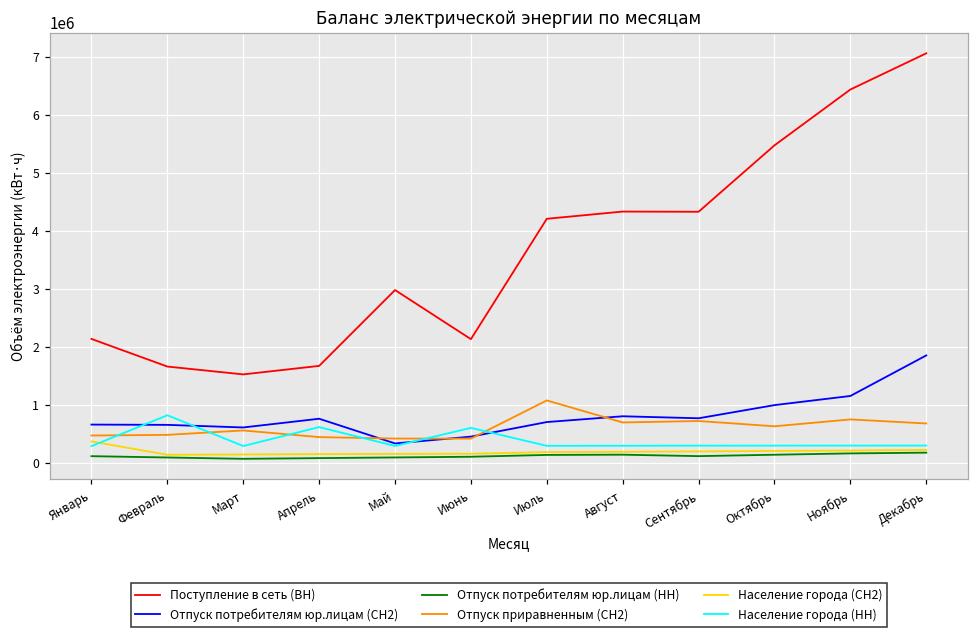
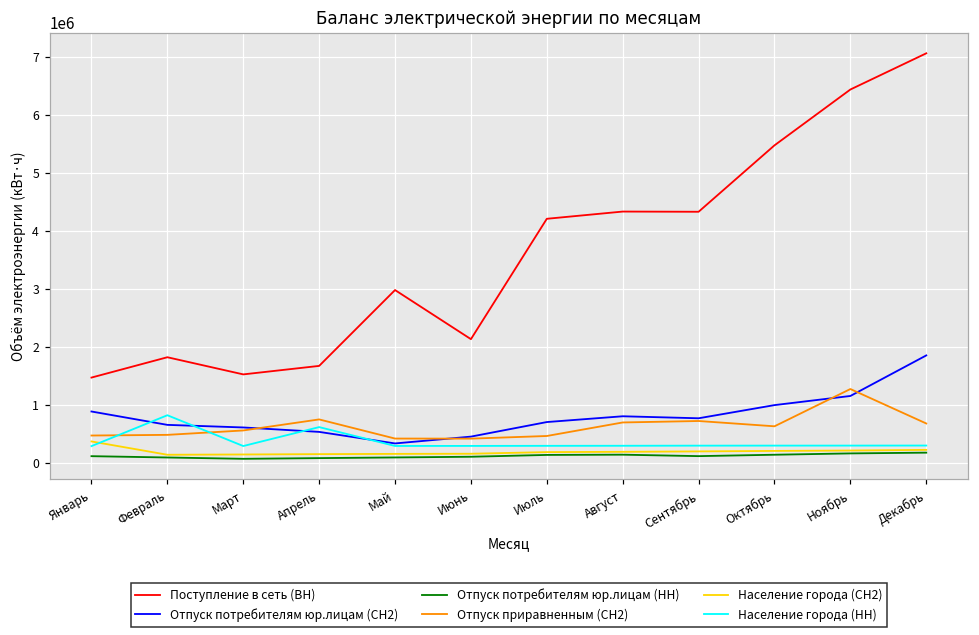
  {
    "Поступление в сеть (ВН)": {
-     "Январь": 2100000,
-     "Февраль": 1700000,
+     "Январь": 1500000,
+     "Февраль": 1800000,
      "Март": 1500000,
      "Апрель": 1700000,
      "Май": 3000000,
      "Июнь": 2100000,
      "Июль": 4200000,
      "Август": 4300000,
      "Сентябрь": 4300000,
      "Октябрь": 5500000,
      "Ноябрь": 6400000,
      "Декабрь": 7100000
    },
    "Отпуск потребителям юр.лицам (СН2)": {
-     "Январь": 700000,
+     "Январь": 900000,
      "Февраль": 600000,
      "Март": 600000,
-     "Апрель": 800000,
+     "Апрель": 500000,
      "Июль": 700000,
      "Август": 800000,
      "Октябрь": 1000000,
      "Ноябрь": 1100000,
      "Декабрь": 1800000
    },
    "Отпуск потребителям юр.лицам (НН)": {
      "Январь": 100000,
      "Март": 100000,
      "Апрель": 100000,
      "Май": 100000,
      "Июнь": 100000,
      "Июль": 100000,
      "Август": 100000,
      "Сентябрь": 100000,
      "Октябрь": 100000,
      "Ноябрь": 200000
    },
    "Отпуск приравненным (СН2)": {
      "Январь": 500000,
      "Февраль": 500000,
      "Март": 600000,
-     "Апрель": 400000,
+     "Апрель": 700000,
      "Май": 400000,
-     "Июль": 1100000,
+     "Июль": 500000,
      "Август": 700000,
      "Октябрь": 600000,
-     "Ноябрь": 700000,
+     "Ноябрь": 1300000,
      "Декабрь": 700000
    },
    "Население города (СН2)": {
      "Январь": 400000,
      "Март": 100000,
      "Апрель": 100000,
      "Май": 100000,
      "Июнь": 200000,
      "Июль": 200000,
      "Август": 200000,
      "Сентябрь": 200000,
      "Октябрь": 200000,
      "Ноябрь": 200000
    },
    "Население города (НН)": {
      "Январь": 300000,
      "Февраль": 800000,
      "Март": 300000,
      "Апрель": 600000,
-     "Июнь": 600000,
+     "Июнь": 300000,
      "Июль": 300000,
      "Август": 300000,
      "Сентябрь": 300000,
      "Октябрь": 300000,
      "Ноябрь": 300000,
      "Декабрь": 300000
    }
  }
